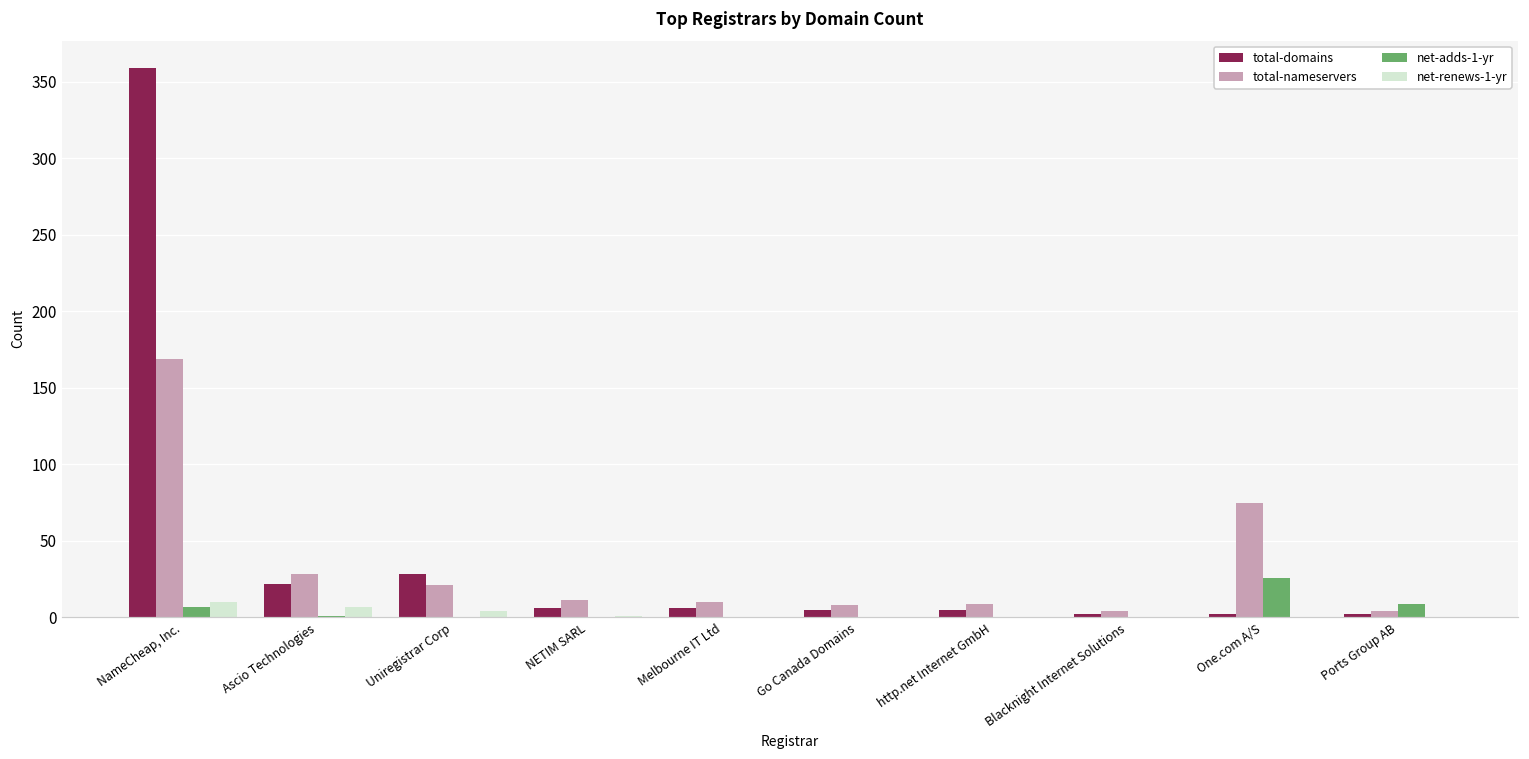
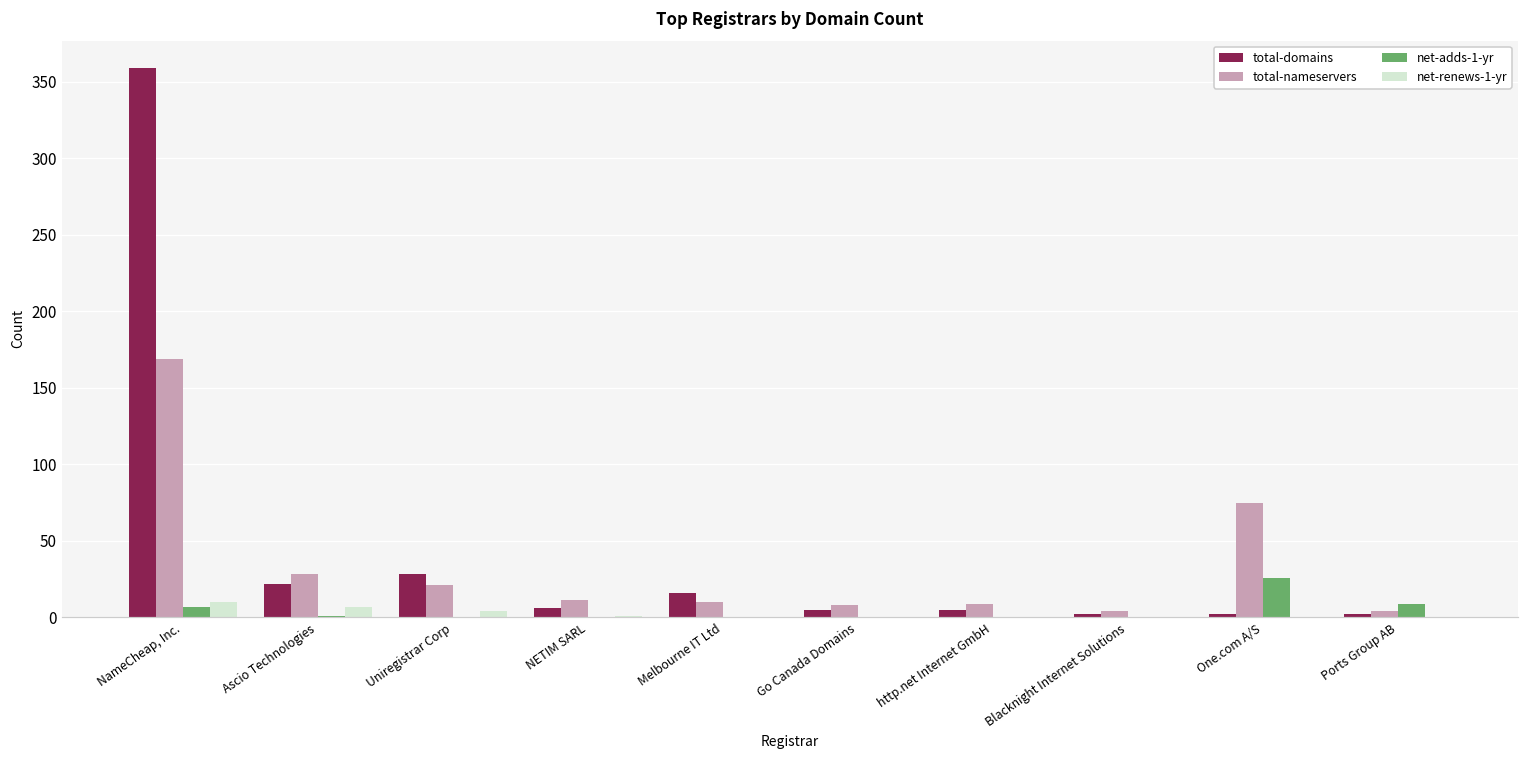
  {
    "total-domains": {
      "NameCheap, Inc.": 359,
      "Ascio Technologies": 22,
      "Uniregistrar Corp": 28,
      "NETIM SARL": 6,
-     "Melbourne IT Ltd": 6,
+     "Melbourne IT Ltd": 16,
      "Go Canada Domains": 5,
      "http.net Internet GmbH": 5,
      "Blacknight Internet Solutions": 2,
      "One.com A/S": 2,
      "Ports Group AB": 2
    },
    "total-nameservers": {
      "NameCheap, Inc.": 169,
      "Ascio Technologies": 28,
      "Uniregistrar Corp": 21,
      "NETIM SARL": 11,
      "Melbourne IT Ltd": 10,
      "Go Canada Domains": 8,
      "http.net Internet GmbH": 9,
      "Blacknight Internet Solutions": 4,
      "One.com A/S": 75,
      "Ports Group AB": 4
    },
    "net-adds-1-yr": {
      "NameCheap, Inc.": 7,
      "Uniregistrar Corp": 0,
      "NETIM SARL": 0,
      "Melbourne IT Ltd": 0,
      "Go Canada Domains": 0,
      "http.net Internet GmbH": 0,
      "Blacknight Internet Solutions": 0,
      "One.com A/S": 26,
      "Ports Group AB": 9
    },
    "net-renews-1-yr": {
      "NameCheap, Inc.": 10,
      "Ascio Technologies": 7,
      "Uniregistrar Corp": 4,
      "Melbourne IT Ltd": 0,
      "Go Canada Domains": 0,
      "http.net Internet GmbH": 0,
      "Blacknight Internet Solutions": 0,
      "One.com A/S": 0,
      "Ports Group AB": 0
    }
  }
